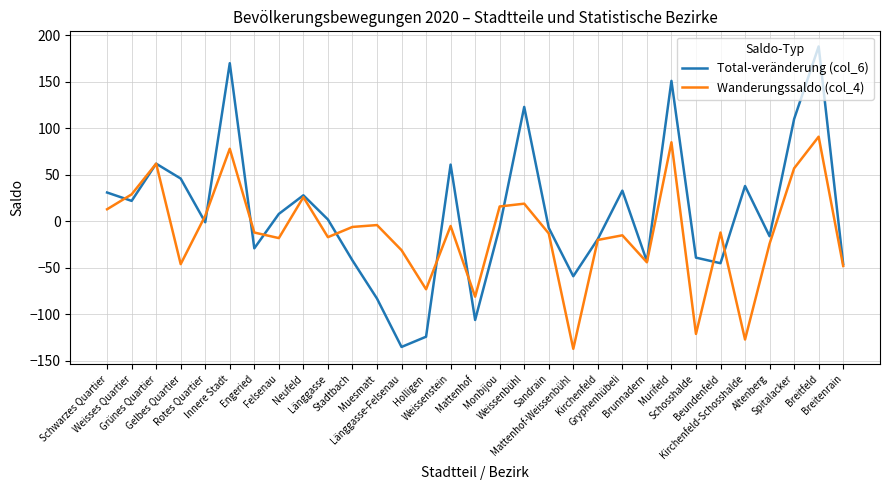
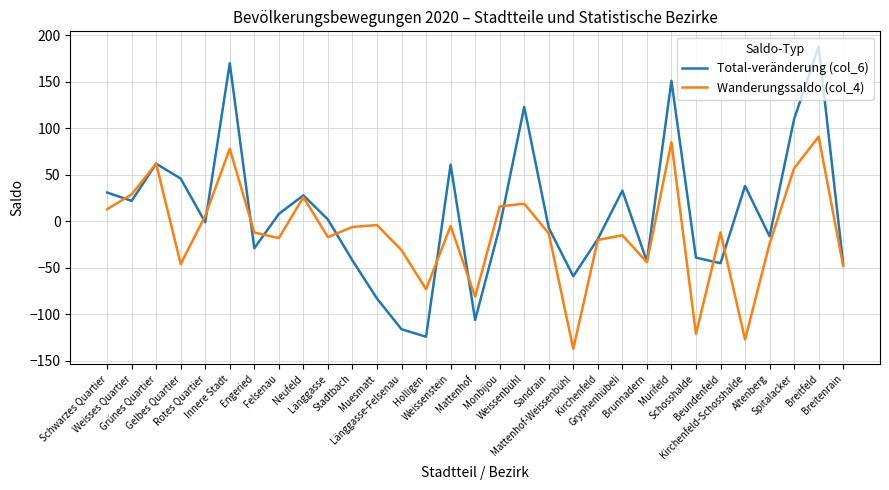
  {
    "Total-veränderung (col_6)": {
      "Schwarzes Quartier": 30,
      "Weisses Quartier": 20,
      "Gelbes Quartier": 50,
      "Rotes Quartier": 0,
      "Innere Stadt": 170,
      "Engeried": -30,
      "Felsenau": 10,
      "Länggasse": 0,
      "Stadtbach": -40,
      "Muesmatt": -80,
-     "Länggasse-Felsenau": -140,
+     "Länggasse-Felsenau": -120,
      "Holligen": -120,
      "Weissenstein": 60,
      "Mattenhof": -110,
      "Monbijou": -10,
      "Weissenbühl": 120,
      "Sandrain": -10,
      "Mattenhof-Weissenbühl": -60,
      "Gryphenhübeli": 30,
      "Murifeld": 150,
      "Schosshalde": -40,
      "Beundenfeld": -50,
      "Kirchenfeld-Schosshalde": 40,
      "Altenberg": -20,
      "Spitalacker": 110
    },
    "Wanderungssaldo (col_4)": {
      "Schwarzes Quartier": 10,
      "Weisses Quartier": 30,
      "Gelbes Quartier": -50,
      "Rotes Quartier": 10,
      "Innere Stadt": 80,
      "Engeried": -10,
      "Felsenau": -20,
      "Länggasse": -20,
      "Stadtbach": -10,
      "Muesmatt": 0,
      "Länggasse-Felsenau": -30,
      "Holligen": -70,
      "Weissenstein": -10,
      "Mattenhof": -80,
      "Monbijou": 20,
      "Weissenbühl": 20,
      "Sandrain": -10,
      "Mattenhof-Weissenbühl": -140,
      "Gryphenhübeli": -20,
      "Murifeld": 90,
      "Schosshalde": -120,
      "Beundenfeld": -10,
      "Kirchenfeld-Schosshalde": -130,
      "Altenberg": -20,
      "Spitalacker": 60,
      "Breitfeld": 90
    }
  }
